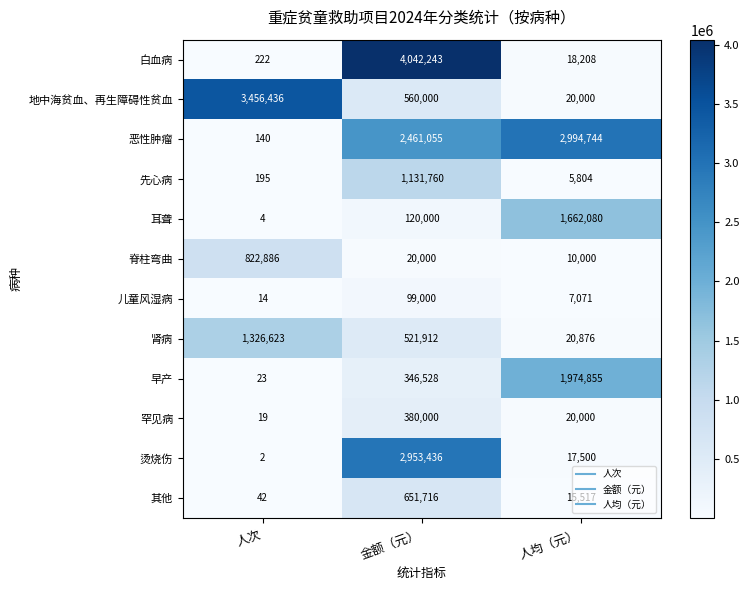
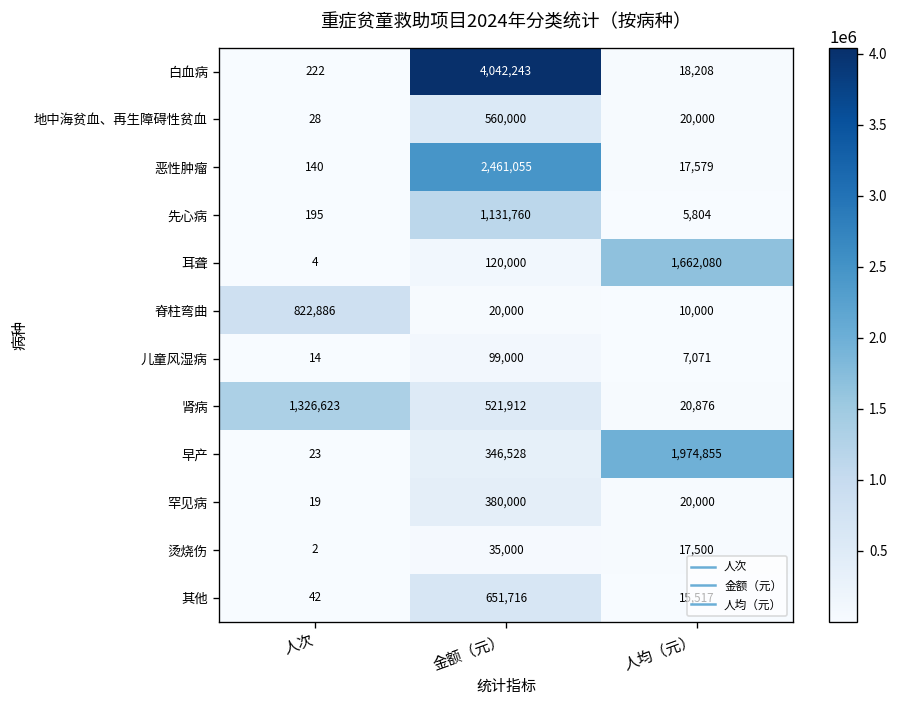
  {
    "白血病": {
      "人次": "222",
      "金额（元）": "4,042,243",
      "人均（元）": "18,208"
    },
    "地中海贫血、再生障碍性贫血": {
-     "人次": "3,456,436",
+     "人次": "28",
      "金额（元）": "560,000",
      "人均（元）": "20,000"
    },
    "恶性肿瘤": {
      "人次": "140",
      "金额（元）": "2,461,055",
-     "人均（元）": "2,994,744"
+     "人均（元）": "17,579"
    },
    "先心病": {
      "人次": "195",
      "金额（元）": "1,131,760",
      "人均（元）": "5,804"
    },
    "耳聋": {
      "人次": "4",
      "金额（元）": "120,000",
      "人均（元）": "1,662,080"
    },
    "脊柱弯曲": {
      "人次": "822,886",
      "金额（元）": "20,000",
      "人均（元）": "10,000"
    },
    "儿童风湿病": {
      "人次": "14",
      "金额（元）": "99,000",
      "人均（元）": "7,071"
    },
    "肾病": {
      "人次": "1,326,623",
      "金额（元）": "521,912",
      "人均（元）": "20,876"
    },
    "早产": {
      "人次": "23",
      "金额（元）": "346,528",
      "人均（元）": "1,974,855"
    },
    "罕见病": {
      "人次": "19",
      "金额（元）": "380,000",
      "人均（元）": "20,000"
    },
    "烫烧伤": {
      "人次": "2",
-     "金额（元）": "2,953,436",
+     "金额（元）": "35,000",
      "人均（元）": "17,500"
    },
    "其他": {
      "人次": "42",
      "金额（元）": "651,716"
    }
  }
